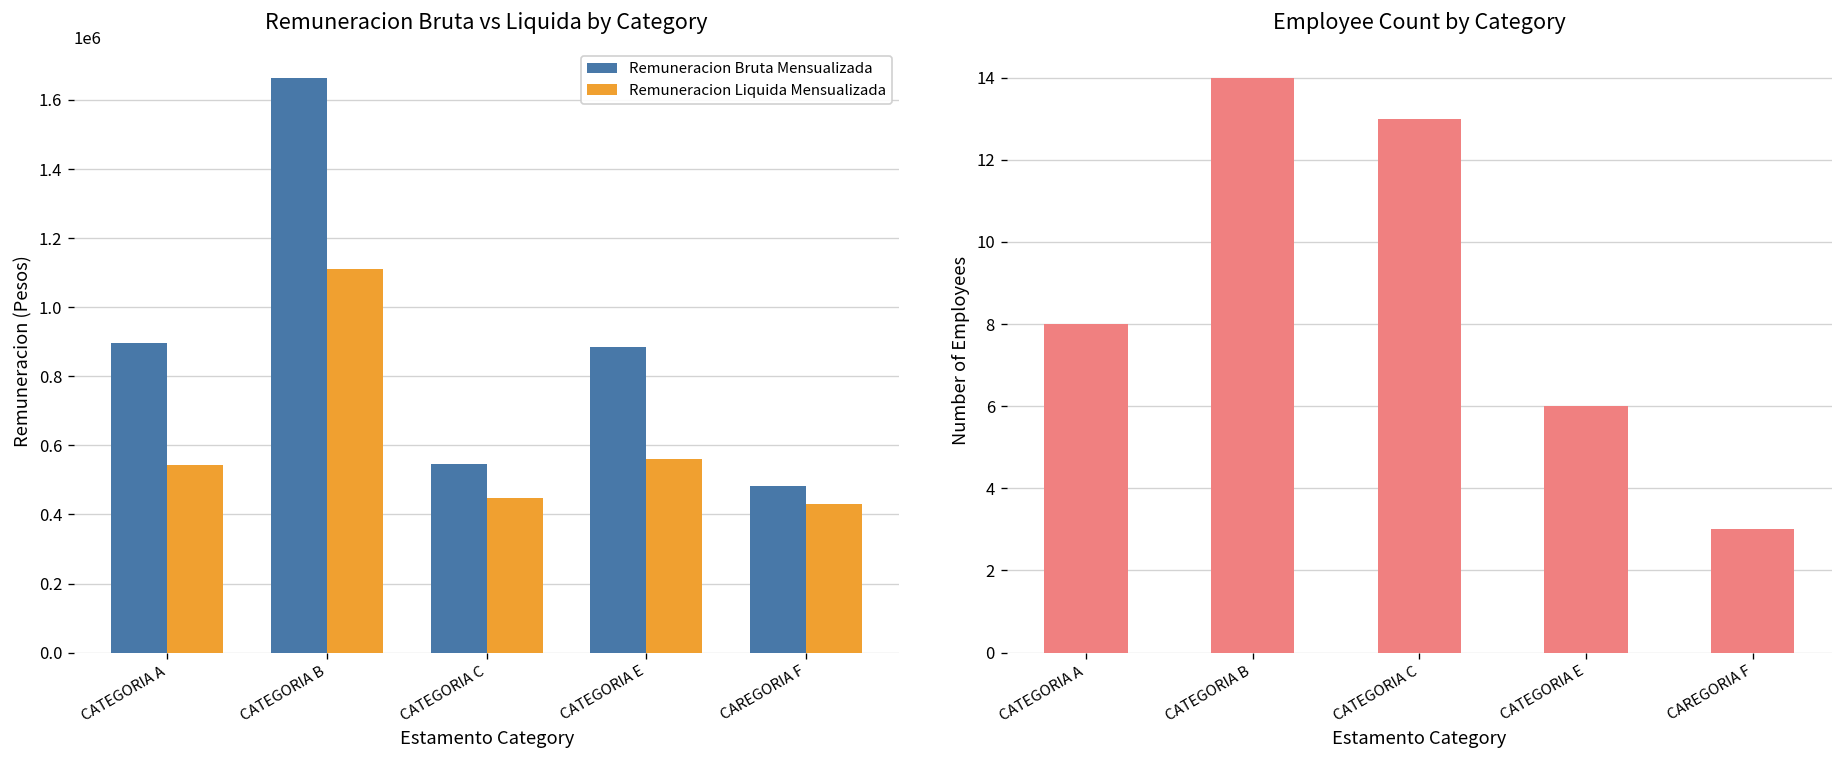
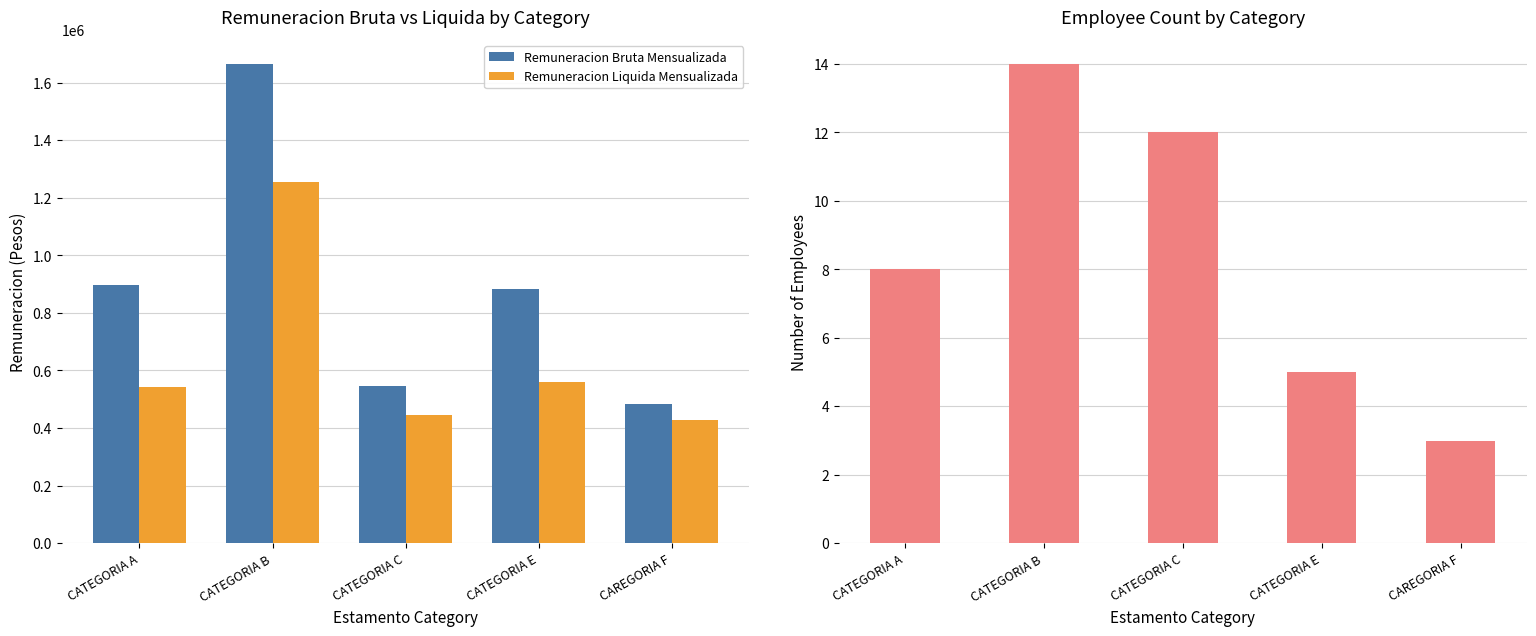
  {
    "Remuneracion Bruta vs Liquida by Category": {
      "Remuneracion Bruta Mensualizada": {
        "CATEGORIA A": 900000,
        "CATEGORIA B": 1660000,
        "CATEGORIA C": 550000,
        "CATEGORIA E": 880000,
        "CAREGORIA F": 480000
      },
      "Remuneracion Liquida Mensualizada": {
        "CATEGORIA A": 540000,
-       "CATEGORIA B": 1110000,
+       "CATEGORIA B": 1250000,
        "CATEGORIA C": 450000,
        "CATEGORIA E": 560000,
        "CAREGORIA F": 430000
      }
    },
    "Employee Count by Category": {
      "CATEGORIA A": 8,
      "CATEGORIA B": 14,
-     "CATEGORIA C": 13,
-     "CATEGORIA E": 6,
+     "CATEGORIA C": 12,
+     "CATEGORIA E": 5,
      "CAREGORIA F": 3
    }
  }
